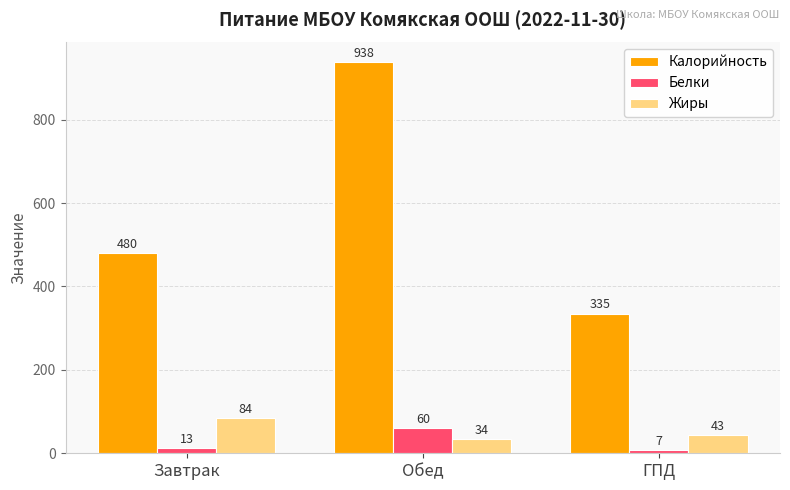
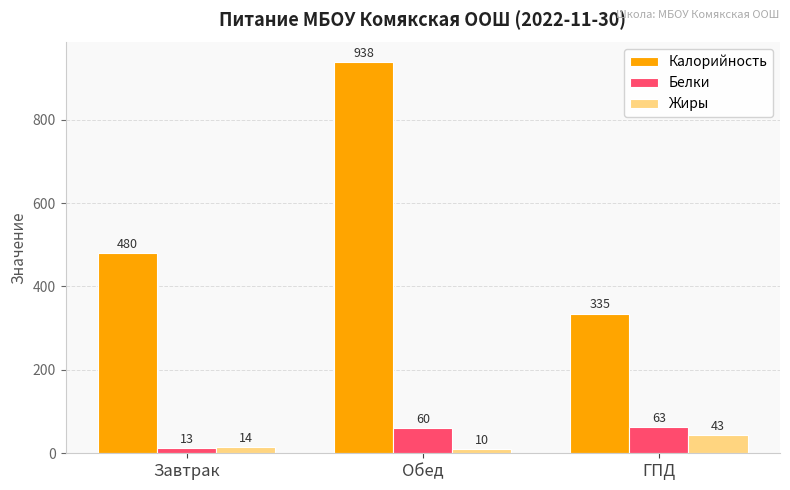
  {
    "Калорийность": {
      "Завтрак": 480,
      "Обед": 938,
      "ГПД": 335
    },
    "Белки": {
      "Завтрак": 13,
      "Обед": 60,
-     "ГПД": 7
+     "ГПД": 63
    },
    "Жиры": {
-     "Завтрак": 84,
-     "Обед": 34,
+     "Завтрак": 14,
+     "Обед": 10,
      "ГПД": 43
    }
  }
